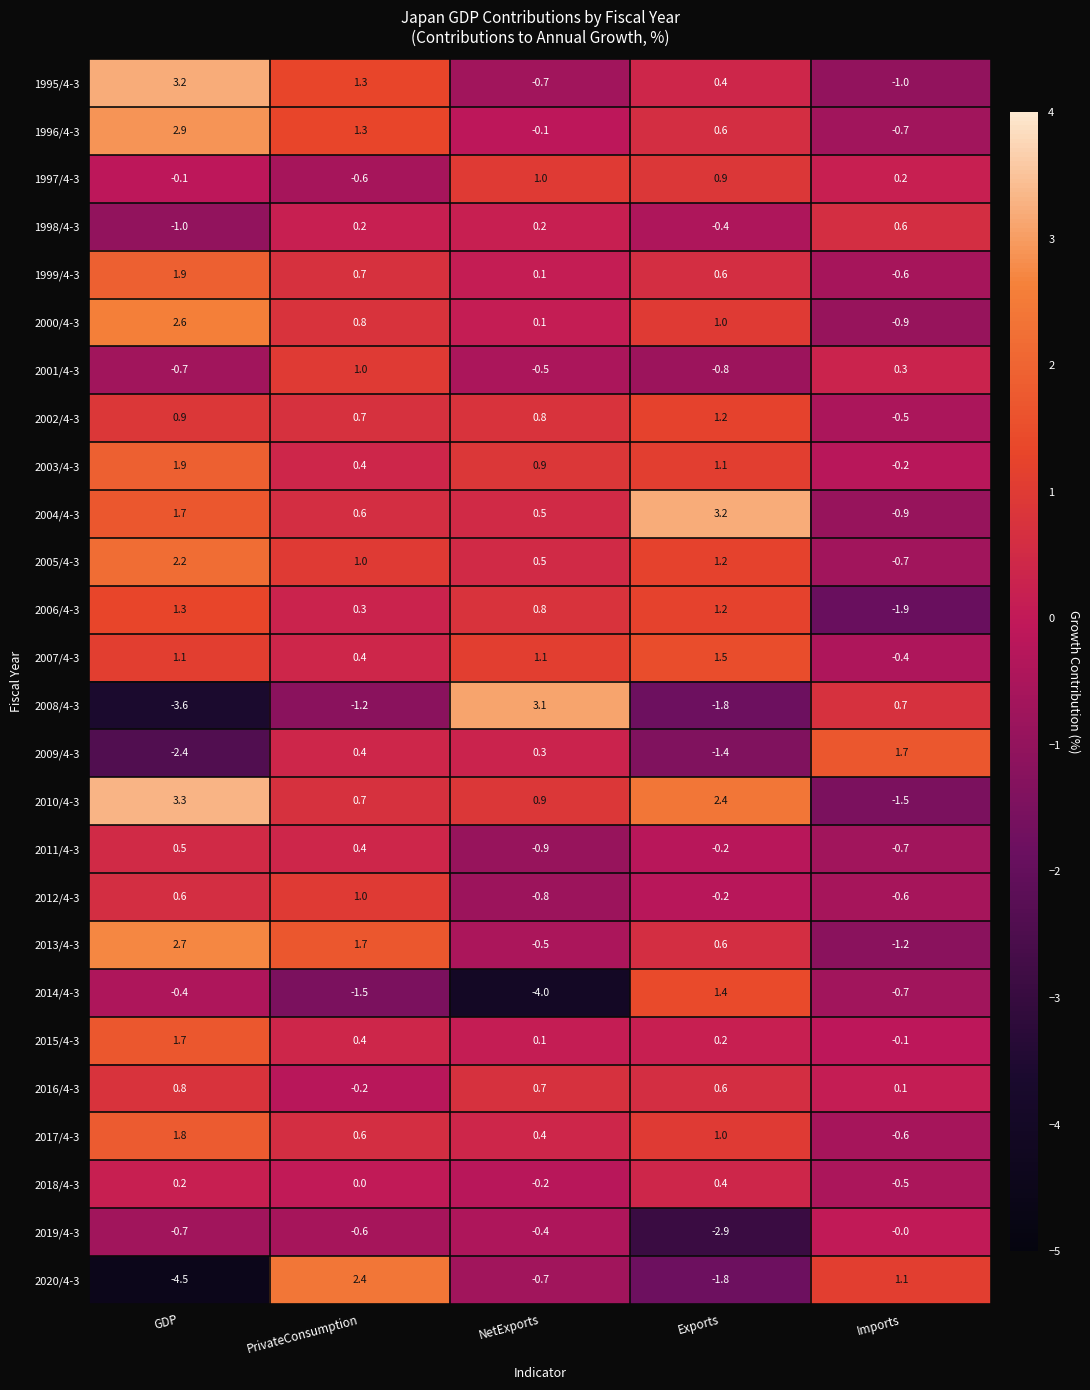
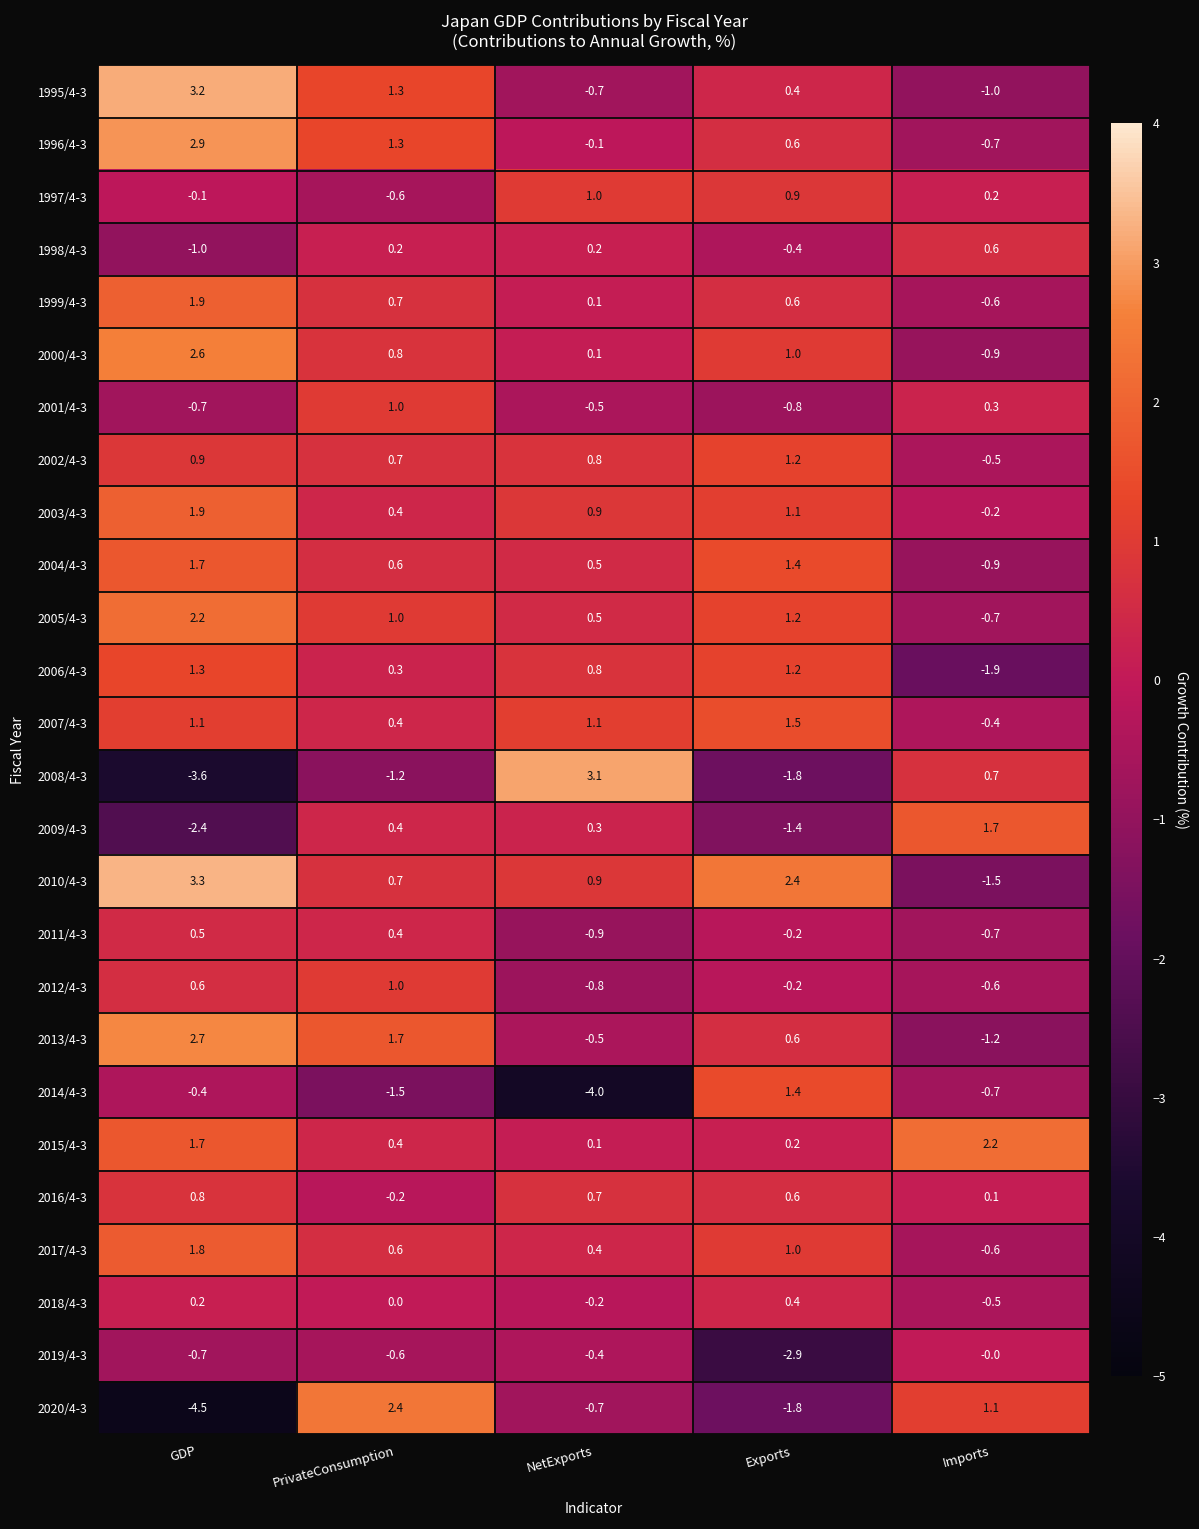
  {
    "1995/4-3": {
      "GDP": 3.2,
      "PrivateConsumption": 1.3,
      "NetExports": -0.7,
      "Exports": 0.4,
      "Imports": -1.0
    },
    "1996/4-3": {
      "GDP": 2.9,
      "PrivateConsumption": 1.3,
      "NetExports": -0.1,
      "Exports": 0.6,
      "Imports": -0.7
    },
    "1997/4-3": {
      "GDP": -0.1,
      "PrivateConsumption": -0.6,
      "NetExports": 1.0,
      "Exports": 0.9,
      "Imports": 0.2
    },
    "1998/4-3": {
      "GDP": -1.0,
      "PrivateConsumption": 0.2,
      "NetExports": 0.2,
      "Exports": -0.4,
      "Imports": 0.6
    },
    "1999/4-3": {
      "GDP": 1.9,
      "PrivateConsumption": 0.7,
      "NetExports": 0.1,
      "Exports": 0.6,
      "Imports": -0.6
    },
    "2000/4-3": {
      "GDP": 2.6,
      "PrivateConsumption": 0.8,
      "NetExports": 0.1,
      "Exports": 1.0,
      "Imports": -0.9
    },
    "2001/4-3": {
      "GDP": -0.7,
      "PrivateConsumption": 1.0,
      "NetExports": -0.5,
      "Exports": -0.8,
      "Imports": 0.3
    },
    "2002/4-3": {
      "GDP": 0.9,
      "PrivateConsumption": 0.7,
      "NetExports": 0.8,
      "Exports": 1.2,
      "Imports": -0.5
    },
    "2003/4-3": {
      "GDP": 1.9,
      "PrivateConsumption": 0.4,
      "NetExports": 0.9,
      "Exports": 1.1,
      "Imports": -0.2
    },
    "2004/4-3": {
      "GDP": 1.7,
      "PrivateConsumption": 0.6,
      "NetExports": 0.5,
-     "Exports": 3.2,
+     "Exports": 1.4,
      "Imports": -0.9
    },
    "2005/4-3": {
      "GDP": 2.2,
      "PrivateConsumption": 1.0,
      "NetExports": 0.5,
      "Exports": 1.2,
      "Imports": -0.7
    },
    "2006/4-3": {
      "GDP": 1.3,
      "PrivateConsumption": 0.3,
      "NetExports": 0.8,
      "Exports": 1.2,
      "Imports": -1.9
    },
    "2007/4-3": {
      "GDP": 1.1,
      "PrivateConsumption": 0.4,
      "NetExports": 1.1,
      "Exports": 1.5,
      "Imports": -0.4
    },
    "2008/4-3": {
      "GDP": -3.6,
      "PrivateConsumption": -1.2,
      "NetExports": 3.1,
      "Exports": -1.8,
      "Imports": 0.7
    },
    "2009/4-3": {
      "GDP": -2.4,
      "PrivateConsumption": 0.4,
      "NetExports": 0.3,
      "Exports": -1.4,
      "Imports": 1.7
    },
    "2010/4-3": {
      "GDP": 3.3,
      "PrivateConsumption": 0.7,
      "NetExports": 0.9,
      "Exports": 2.4,
      "Imports": -1.5
    },
    "2011/4-3": {
      "GDP": 0.5,
      "PrivateConsumption": 0.4,
      "NetExports": -0.9,
      "Exports": -0.2,
      "Imports": -0.7
    },
    "2012/4-3": {
      "GDP": 0.6,
      "PrivateConsumption": 1.0,
      "NetExports": -0.8,
      "Exports": -0.2,
      "Imports": -0.6
    },
    "2013/4-3": {
      "GDP": 2.7,
      "PrivateConsumption": 1.7,
      "NetExports": -0.5,
      "Exports": 0.6,
      "Imports": -1.2
    },
    "2014/4-3": {
      "GDP": -0.4,
      "PrivateConsumption": -1.5,
      "NetExports": -4.0,
      "Exports": 1.4,
      "Imports": -0.7
    },
    "2015/4-3": {
      "GDP": 1.7,
      "PrivateConsumption": 0.4,
      "NetExports": 0.1,
      "Exports": 0.2,
-     "Imports": -0.1
+     "Imports": 2.2
    },
    "2016/4-3": {
      "GDP": 0.8,
      "PrivateConsumption": -0.2,
      "NetExports": 0.7,
      "Exports": 0.6,
      "Imports": 0.1
    },
    "2017/4-3": {
      "GDP": 1.8,
      "PrivateConsumption": 0.6,
      "NetExports": 0.4,
      "Exports": 1.0,
      "Imports": -0.6
    },
    "2018/4-3": {
      "GDP": 0.2,
      "PrivateConsumption": 0.0,
      "NetExports": -0.2,
      "Exports": 0.4,
      "Imports": -0.5
    },
    "2019/4-3": {
      "GDP": -0.7,
      "PrivateConsumption": -0.6,
      "NetExports": -0.4,
      "Exports": -2.9,
      "Imports": -0.0
    },
    "2020/4-3": {
      "GDP": -4.5,
      "PrivateConsumption": 2.4,
      "NetExports": -0.7,
      "Exports": -1.8,
      "Imports": 1.1
    }
  }
